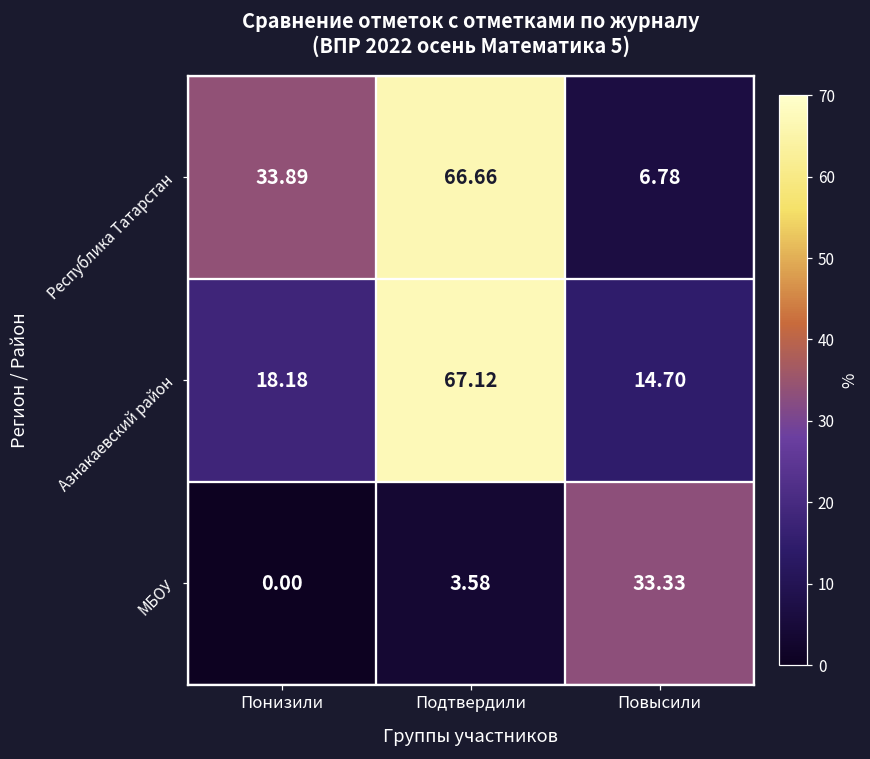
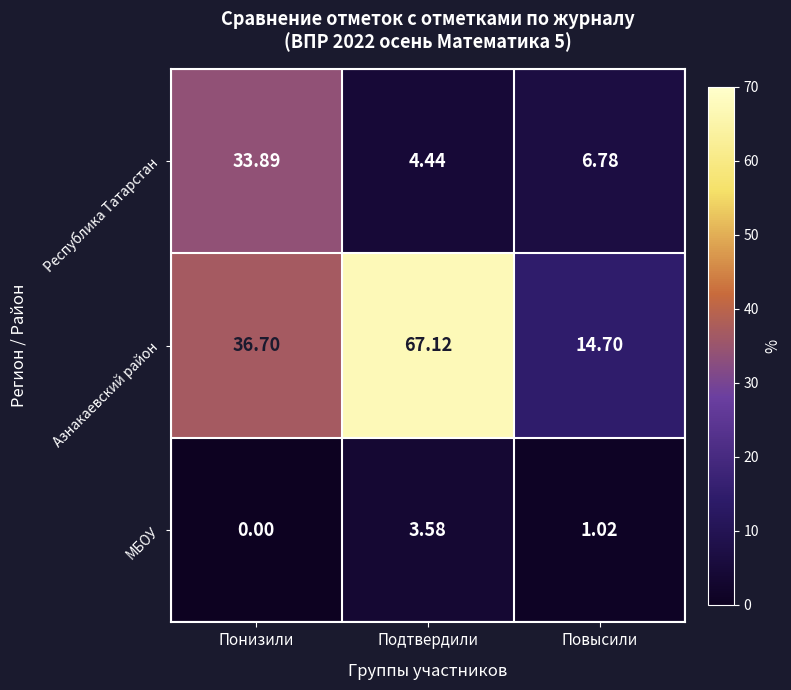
  {
    "Республика Татарстан": {
      "Понизили": 33.89,
-     "Подтвердили": 66.66,
+     "Подтвердили": 4.44,
      "Повысили": 6.78
    },
    "Азнакаевский район": {
-     "Понизили": 18.18,
+     "Понизили": 36.70,
      "Подтвердили": 67.12,
      "Повысили": 14.70
    },
    "МБОУ": {
      "Понизили": 0.00,
      "Подтвердили": 3.58,
-     "Повысили": 33.33
+     "Повысили": 1.02
    }
  }
